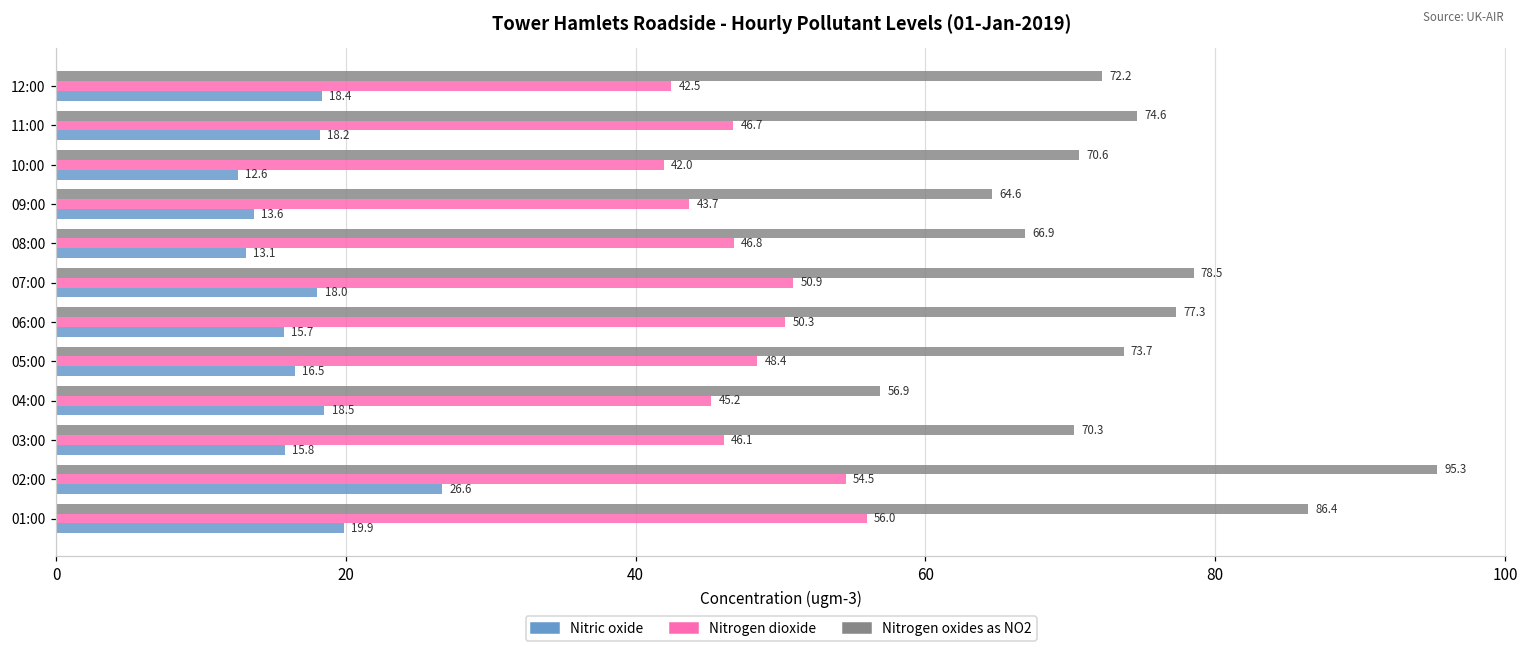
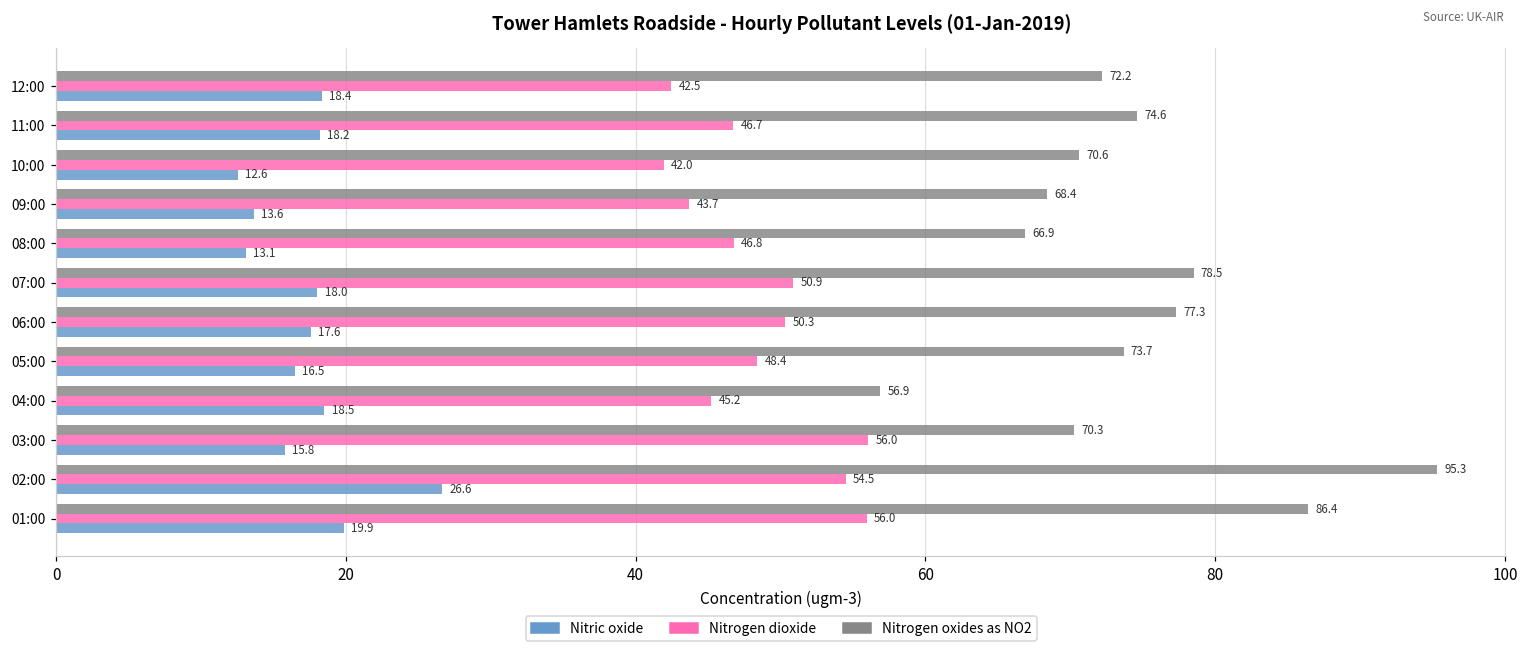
  {
    "Nitric oxide": {
      "12:00": 18.4,
      "11:00": 18.2,
      "10:00": 12.6,
      "09:00": 13.6,
      "08:00": 13.1,
      "07:00": 18.0,
-     "06:00": 15.7,
+     "06:00": 17.6,
      "05:00": 16.5,
      "04:00": 18.5,
      "03:00": 15.8,
      "02:00": 26.6,
      "01:00": 19.9
    },
    "Nitrogen dioxide": {
      "12:00": 42.5,
      "11:00": 46.7,
      "10:00": 42.0,
      "09:00": 43.7,
      "08:00": 46.8,
      "07:00": 50.9,
      "06:00": 50.3,
      "05:00": 48.4,
      "04:00": 45.2,
-     "03:00": 46.1,
+     "03:00": 56.0,
      "02:00": 54.5,
      "01:00": 56.0
    },
    "Nitrogen oxides as NO2": {
      "12:00": 72.2,
      "11:00": 74.6,
      "10:00": 70.6,
-     "09:00": 64.6,
+     "09:00": 68.4,
      "08:00": 66.9,
      "07:00": 78.5,
      "06:00": 77.3,
      "05:00": 73.7,
      "04:00": 56.9,
      "03:00": 70.3,
      "02:00": 95.3,
      "01:00": 86.4
    }
  }
